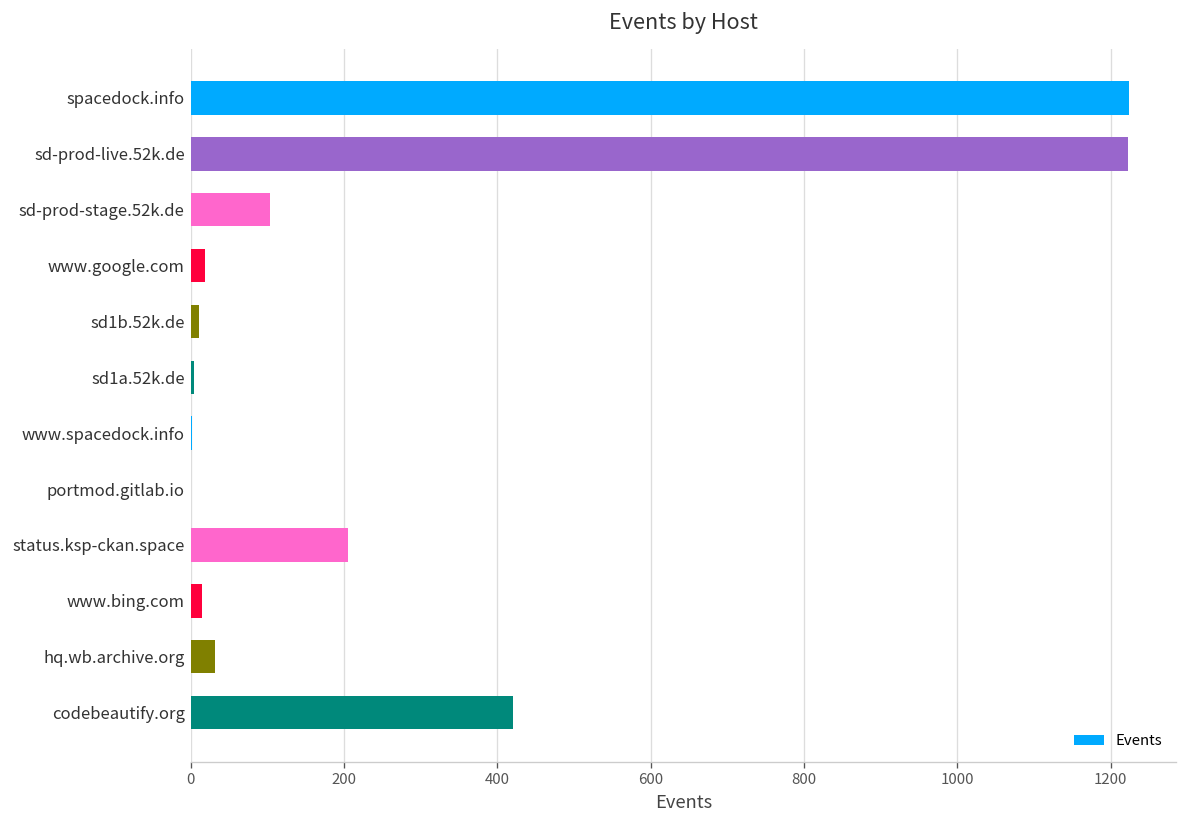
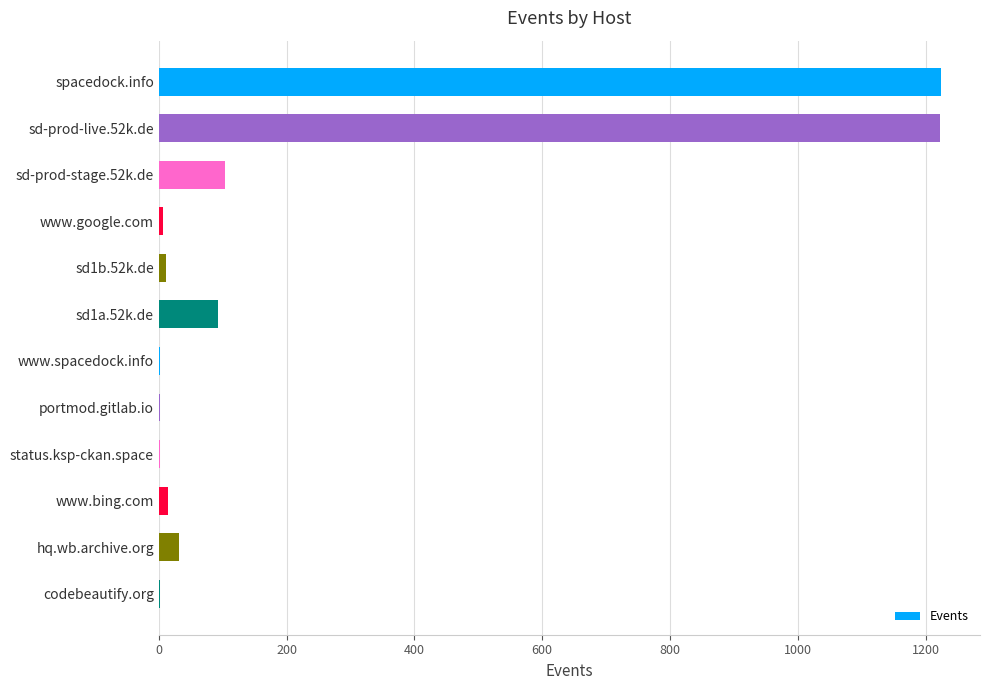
  {
    "spacedock.info": 1220,
    "sd-prod-live.52k.de": 1220,
    "sd-prod-stage.52k.de": 100,
-   "www.google.com": 20,
+   "www.google.com": 10,
    "sd1b.52k.de": 10,
-   "sd1a.52k.de": 0,
-   "status.ksp-ckan.space": 210,
+   "sd1a.52k.de": 90,
+   "status.ksp-ckan.space": 0,
    "www.bing.com": 20,
    "hq.wb.archive.org": 30,
-   "codebeautify.org": 420
+   "codebeautify.org": 0
  }
